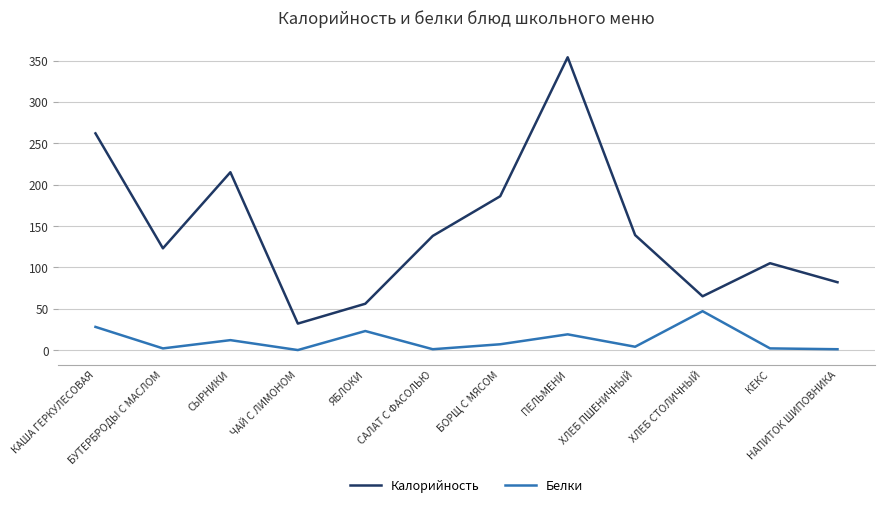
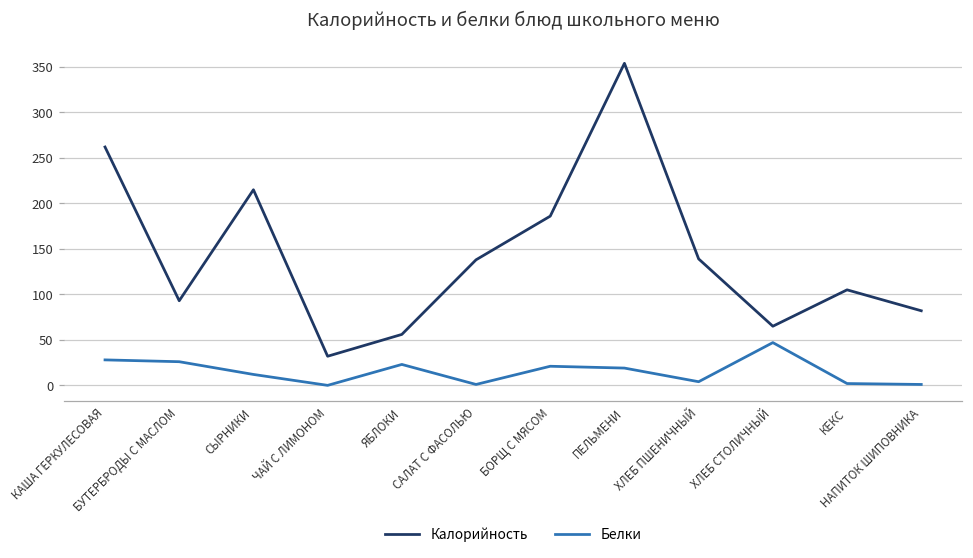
  {
    "Калорийность": {
      "КАША ГЕРКУЛЕСОВАЯ": 260,
-     "БУТЕРБРОДЫ С МАСЛОМ": 120,
+     "БУТЕРБРОДЫ С МАСЛОМ": 90,
      "СЫРНИКИ": 220,
      "ЧАЙ С ЛИМОНОМ": 30,
      "ЯБЛОКИ": 60,
      "САЛАТ С ФАСОЛЬЮ": 140,
      "БОРЩ С МЯСОМ": 190,
      "ПЕЛЬМЕНИ": 350,
      "ХЛЕБ ПШЕНИЧНЫЙ": 140,
      "ХЛЕБ СТОЛИЧНЫЙ": 70,
      "КЕКС": 110,
      "НАПИТОК ШИПОВНИКА": 80
    },
    "Белки": {
      "КАША ГЕРКУЛЕСОВАЯ": 30,
-     "БУТЕРБРОДЫ С МАСЛОМ": 0,
+     "БУТЕРБРОДЫ С МАСЛОМ": 30,
      "СЫРНИКИ": 10,
      "ЧАЙ С ЛИМОНОМ": 0,
      "ЯБЛОКИ": 20,
      "САЛАТ С ФАСОЛЬЮ": 0,
-     "БОРЩ С МЯСОМ": 10,
+     "БОРЩ С МЯСОМ": 20,
      "ПЕЛЬМЕНИ": 20,
      "ХЛЕБ ПШЕНИЧНЫЙ": 0,
      "ХЛЕБ СТОЛИЧНЫЙ": 50,
      "КЕКС": 0,
      "НАПИТОК ШИПОВНИКА": 0
    }
  }
